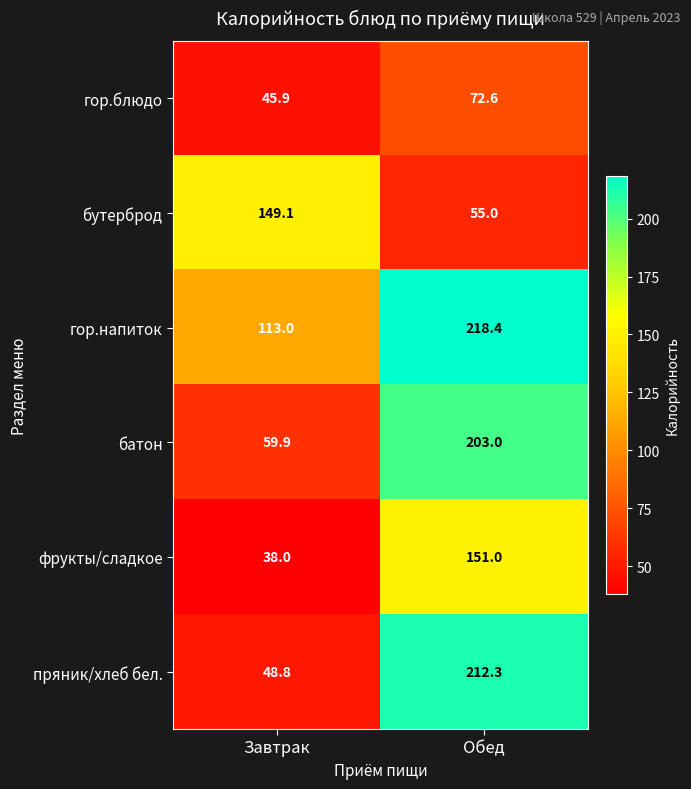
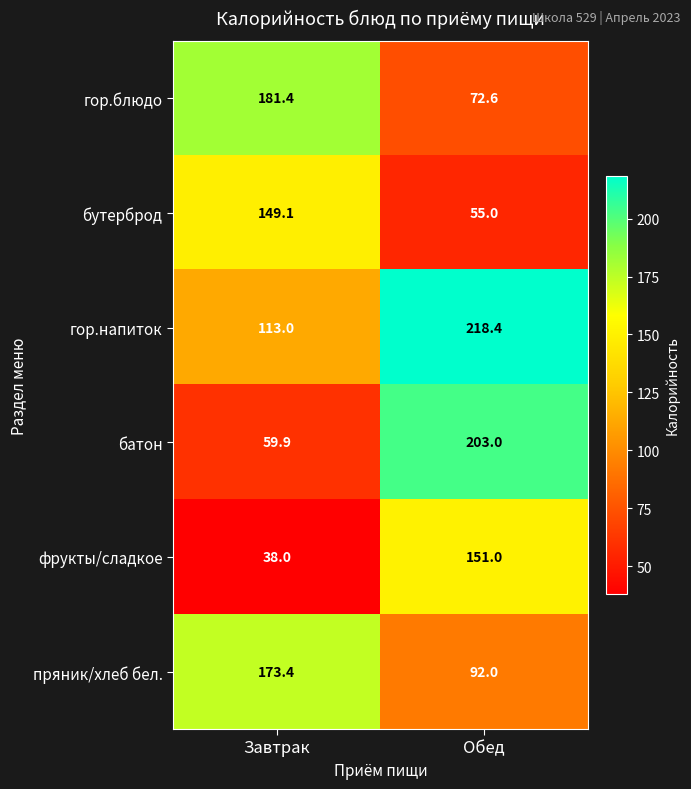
  {
    "гор.блюдо": {
-     "Завтрак": 45.9,
+     "Завтрак": 181.4,
      "Обед": 72.6
    },
    "бутерброд": {
      "Завтрак": 149.1,
      "Обед": 55.0
    },
    "гор.напиток": {
      "Завтрак": 113.0,
      "Обед": 218.4
    },
    "батон": {
      "Завтрак": 59.9,
      "Обед": 203.0
    },
    "фрукты/сладкое": {
      "Завтрак": 38.0,
      "Обед": 151.0
    },
    "пряник/хлеб бел.": {
-     "Завтрак": 48.8,
-     "Обед": 212.3
+     "Завтрак": 173.4,
+     "Обед": 92.0
    }
  }
